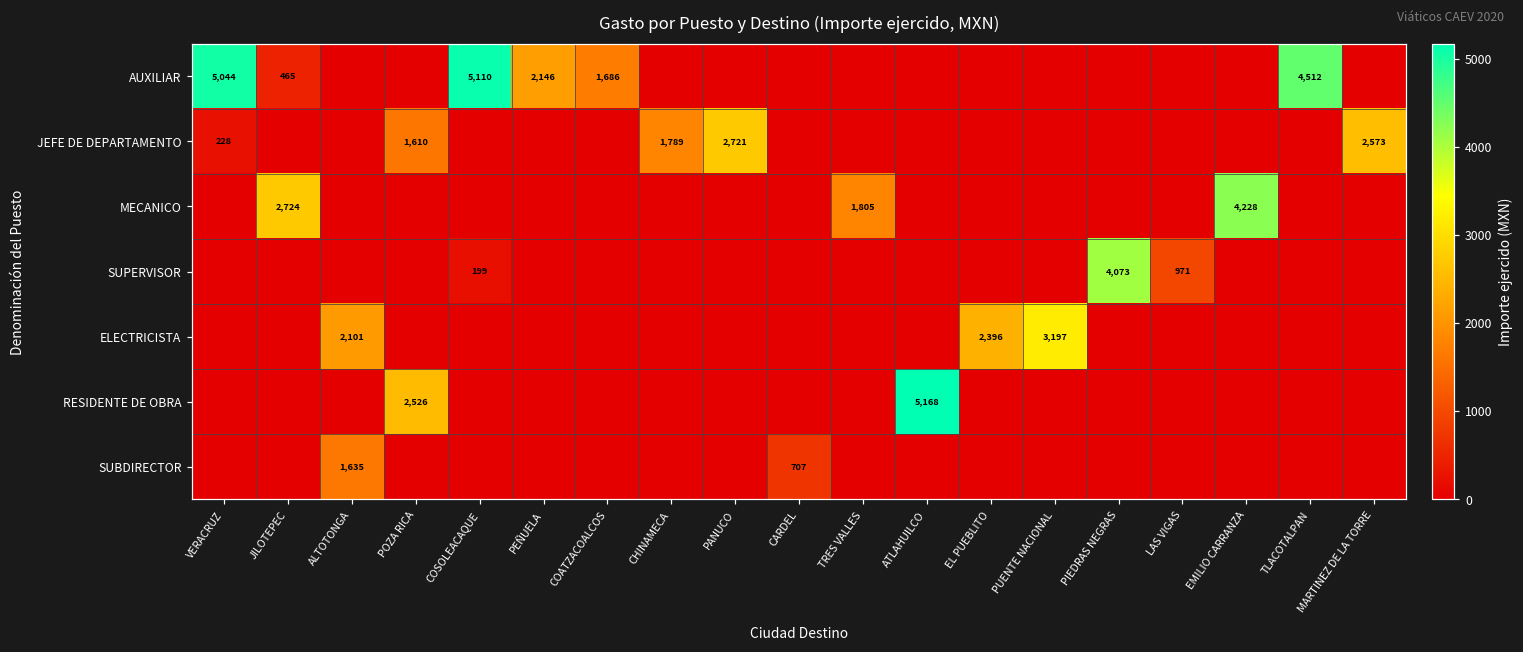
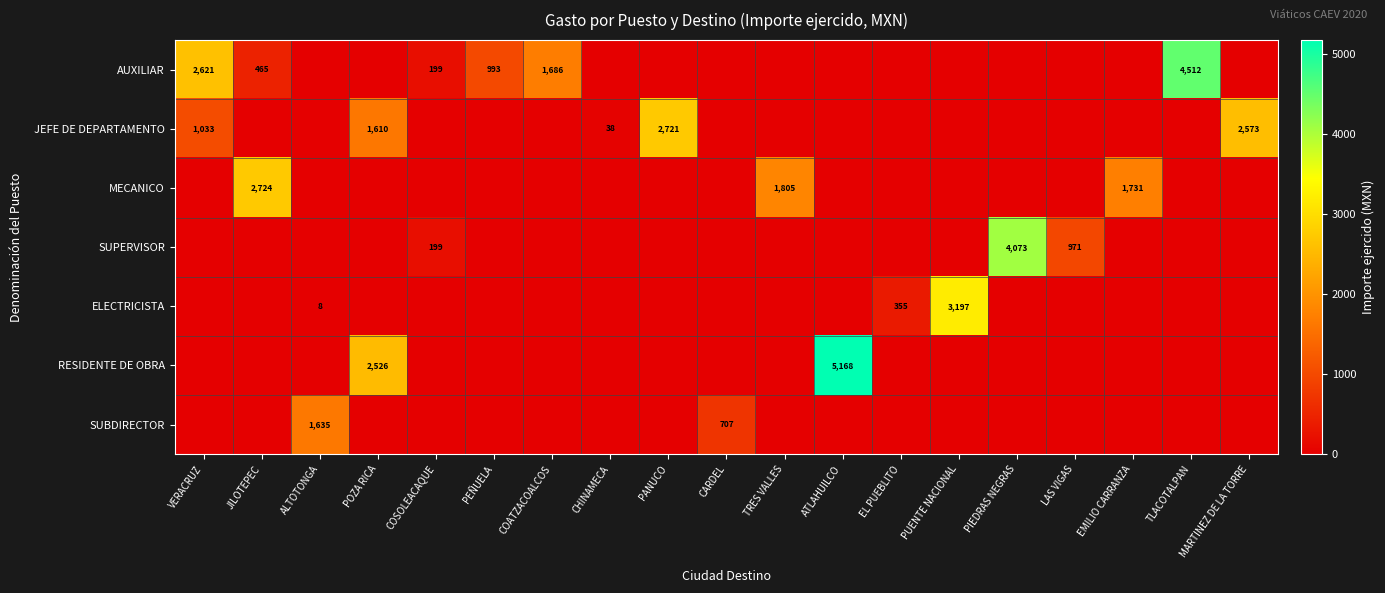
  {
    "AUXILIAR": {
-     "VERACRUZ": "5,044",
+     "VERACRUZ": "2,621",
      "JILOTEPEC": "465",
-     "COSOLEACAQUE": "5,110",
-     "PEÑUELA": "2,146",
+     "COSOLEACAQUE": "199",
+     "PEÑUELA": "993",
      "COATZACOALCOS": "1,686",
      "TLACOTALPAN": "4,512"
    },
    "JEFE DE DEPARTAMENTO": {
-     "VERACRUZ": "228",
+     "VERACRUZ": "1,033",
      "POZA RICA": "1,610",
-     "CHINAMECA": "1,789",
+     "CHINAMECA": "38",
      "PANUCO": "2,721",
      "MARTINEZ DE LA TORRE": "2,573"
    },
    "MECANICO": {
      "JILOTEPEC": "2,724",
      "TRES VALLES": "1,805",
-     "EMILIO CARRANZA": "4,228"
+     "EMILIO CARRANZA": "1,731"
    },
    "SUPERVISOR": {
      "COSOLEACAQUE": "199",
      "PIEDRAS NEGRAS": "4,073",
      "LAS VIGAS": "971"
    },
    "ELECTRICISTA": {
-     "ALTOTONGA": "2,101",
-     "EL PUEBLITO": "2,396",
+     "ALTOTONGA": "8",
+     "EL PUEBLITO": "355",
      "PUENTE NACIONAL": "3,197"
    },
    "RESIDENTE DE OBRA": {
      "POZA RICA": "2,526",
      "ATLAHUILCO": "5,168"
    },
    "SUBDIRECTOR": {
      "ALTOTONGA": "1,635",
      "CARDEL": "707"
    }
  }
